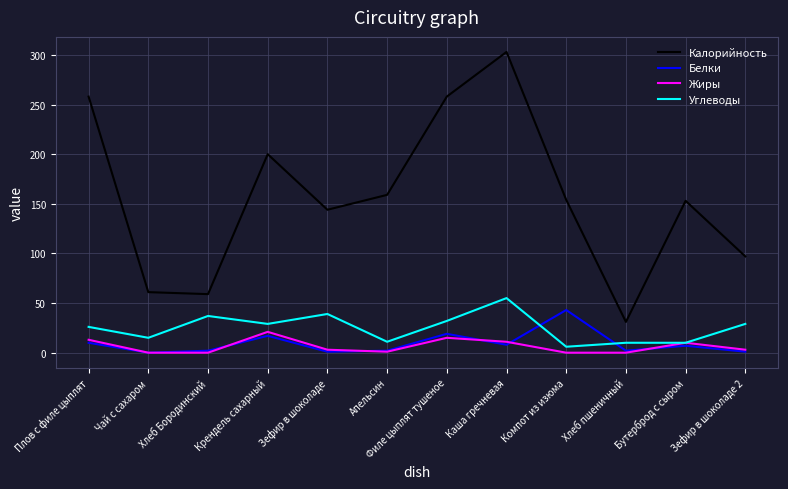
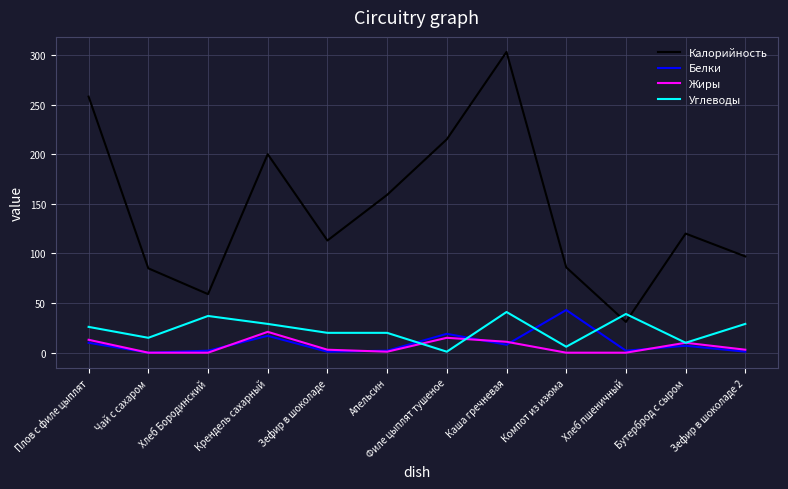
  {
    "Калорийность": {
      "Плов с филе цыплят": 260,
-     "Чай с сахаром": 60,
+     "Чай с сахаром": 90,
      "Хлеб Бородинский": 60,
      "Крендель сахарный": 200,
-     "Зефир в шоколаде": 140,
+     "Зефир в шоколаде": 110,
      "Апельсин": 160,
-     "Филе цыплят тушеное": 260,
+     "Филе цыплят тушеное": 220,
      "Каша гречневая": 300,
-     "Компот из изюма": 150,
+     "Компот из изюма": 90,
      "Хлеб пшеничный": 30,
-     "Бутерброд с сыром": 150,
+     "Бутерброд с сыром": 120,
      "Зефир в шоколаде 2": 100
    },
    "Белки": {
      "Плов с филе цыплят": 10,
      "Крендель сахарный": 20,
      "Филе цыплят тушеное": 20,
      "Каша гречневая": 10,
      "Компот из изюма": 40,
      "Бутерброд с сыром": 10
    },
    "Жиры": {
      "Плов с филе цыплят": 10,
      "Крендель сахарный": 20,
      "Филе цыплят тушеное": 20,
      "Каша гречневая": 10,
      "Компот из изюма": 0
    },
    "Углеводы": {
      "Плов с филе цыплят": 30,
      "Чай с сахаром": 20,
      "Хлеб Бородинский": 40,
      "Крендель сахарный": 30,
-     "Зефир в шоколаде": 40,
-     "Апельсин": 10,
-     "Филе цыплят тушеное": 30,
-     "Каша гречневая": 60,
+     "Зефир в шоколаде": 20,
+     "Апельсин": 20,
+     "Филе цыплят тушеное": 0,
+     "Каша гречневая": 40,
      "Компот из изюма": 10,
-     "Хлеб пшеничный": 10,
+     "Хлеб пшеничный": 40,
      "Зефир в шоколаде 2": 30
    }
  }
